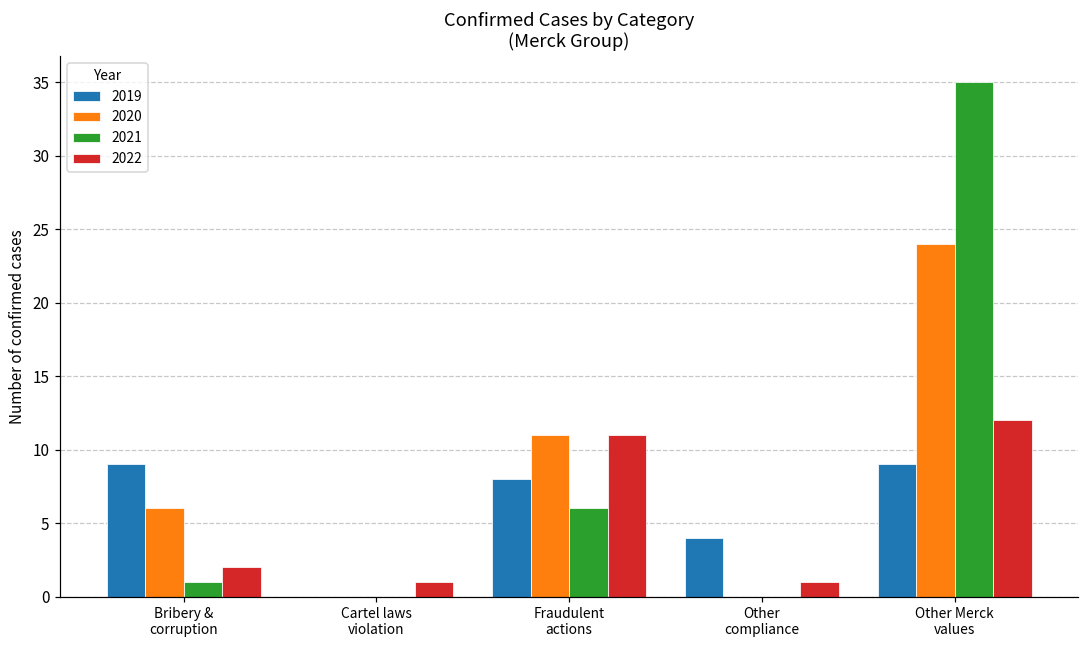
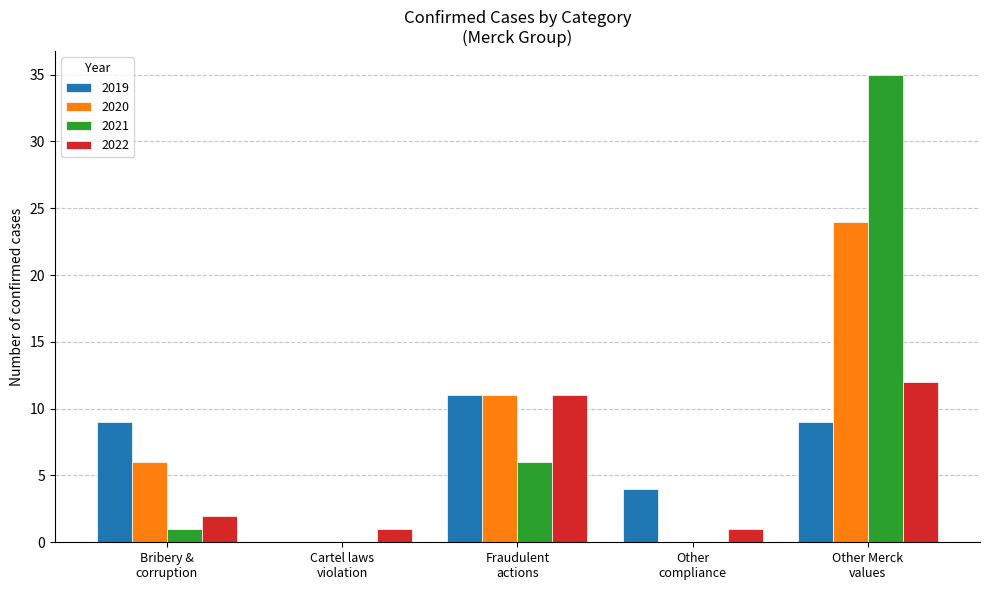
  {
    "2019": {
      "Bribery & corruption": 9,
      "Cartel laws violation": 0,
-     "Fraudulent actions": 8,
+     "Fraudulent actions": 11,
      "Other compliance": 4,
      "Other Merck values": 9
    },
    "2020": {
      "Bribery & corruption": 6,
      "Cartel laws violation": 0,
      "Fraudulent actions": 11,
      "Other compliance": 0,
      "Other Merck values": 24
    },
    "2021": {
      "Bribery & corruption": 1,
      "Cartel laws violation": 0,
      "Fraudulent actions": 6,
      "Other compliance": 0,
      "Other Merck values": 35
    },
    "2022": {
      "Bribery & corruption": 2,
      "Cartel laws violation": 1,
      "Fraudulent actions": 11,
      "Other compliance": 1,
      "Other Merck values": 12
    }
  }
